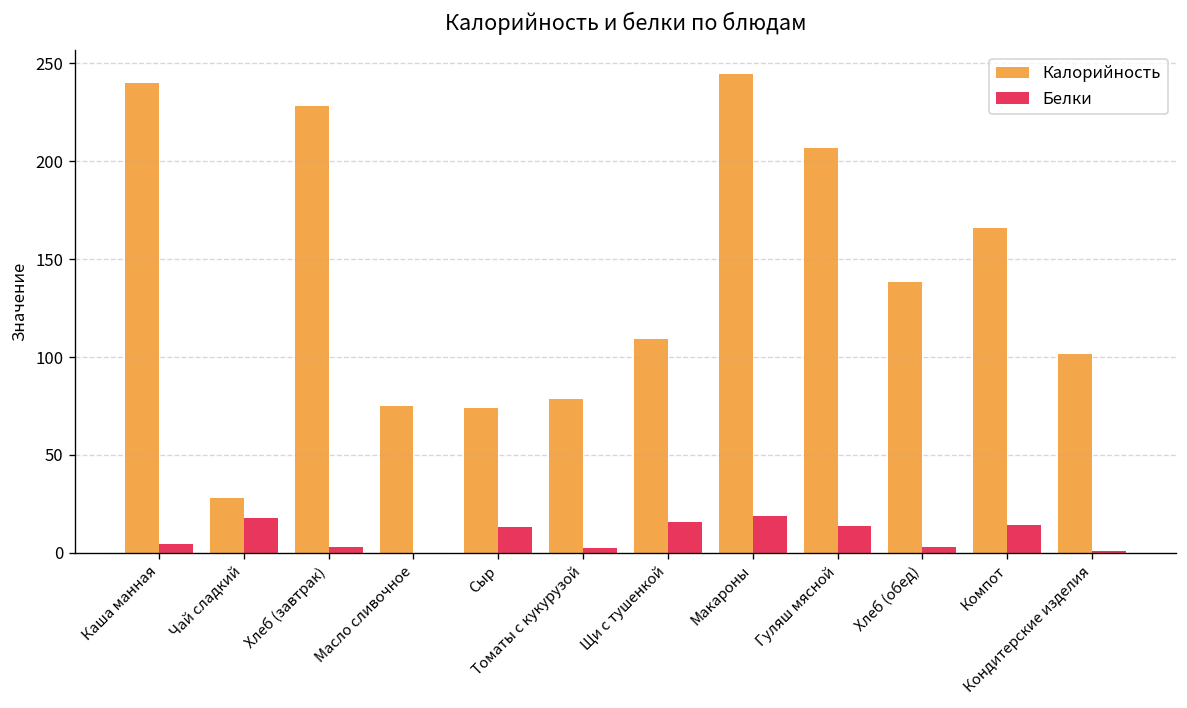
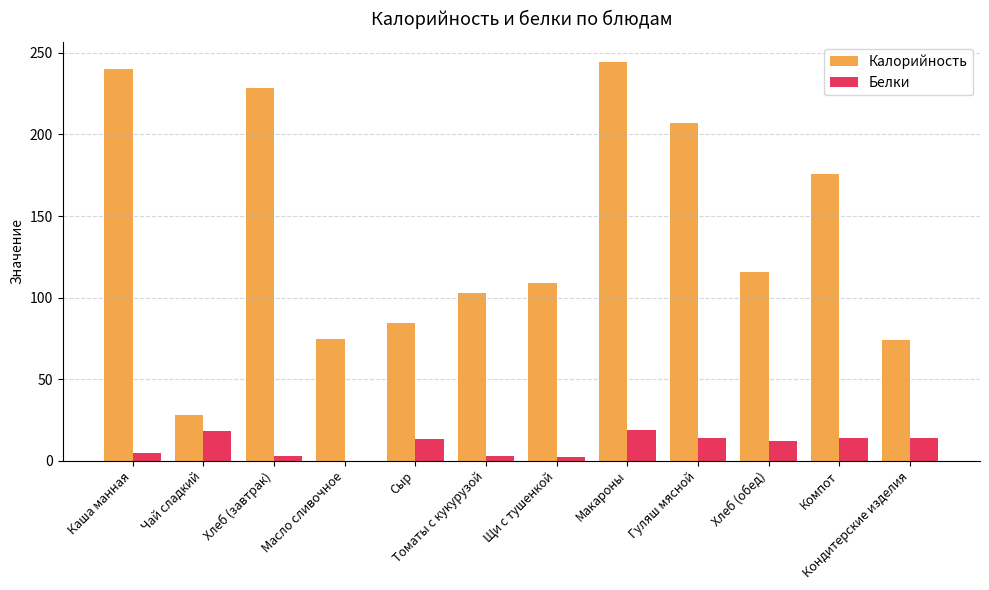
  {
    "Калорийность": {
      "Каша манная": 240,
      "Чай сладкий": 28,
      "Хлеб (завтрак)": 228,
      "Масло сливочное": 75,
-     "Сыр": 74,
-     "Томаты с кукурузой": 79,
+     "Сыр": 85,
+     "Томаты с кукурузой": 103,
      "Щи с тушенкой": 109,
      "Макароны": 245,
      "Гуляш мясной": 207,
-     "Хлеб (обед)": 138,
-     "Компот": 166,
-     "Кондитерские изделия": 102
+     "Хлеб (обед)": 116,
+     "Компот": 176,
+     "Кондитерские изделия": 74
    },
    "Белки": {
      "Каша манная": 4,
      "Чай сладкий": 18,
      "Хлеб (завтрак)": 3,
      "Сыр": 13,
      "Томаты с кукурузой": 3,
-     "Щи с тушенкой": 16,
+     "Щи с тушенкой": 2,
      "Макароны": 19,
      "Гуляш мясной": 14,
-     "Хлеб (обед)": 3,
+     "Хлеб (обед)": 12,
      "Компот": 14,
-     "Кондитерские изделия": 1
+     "Кондитерские изделия": 14
    }
  }
